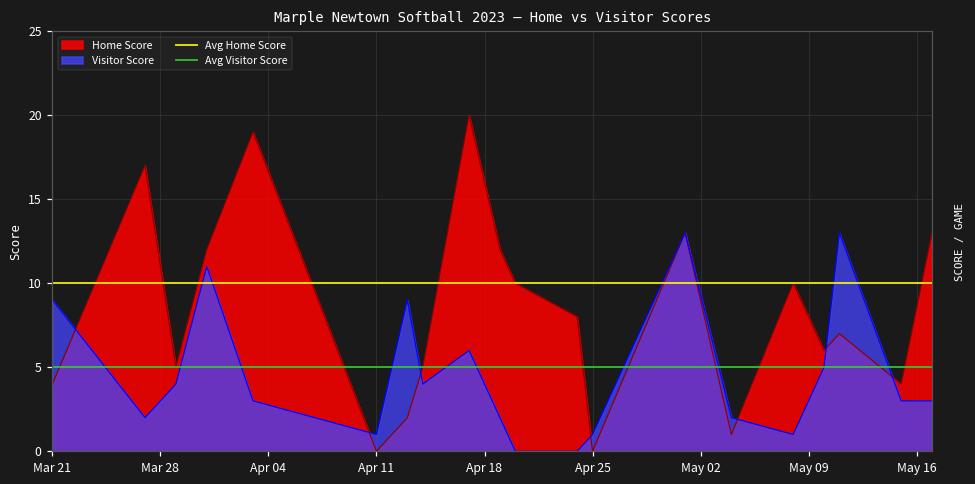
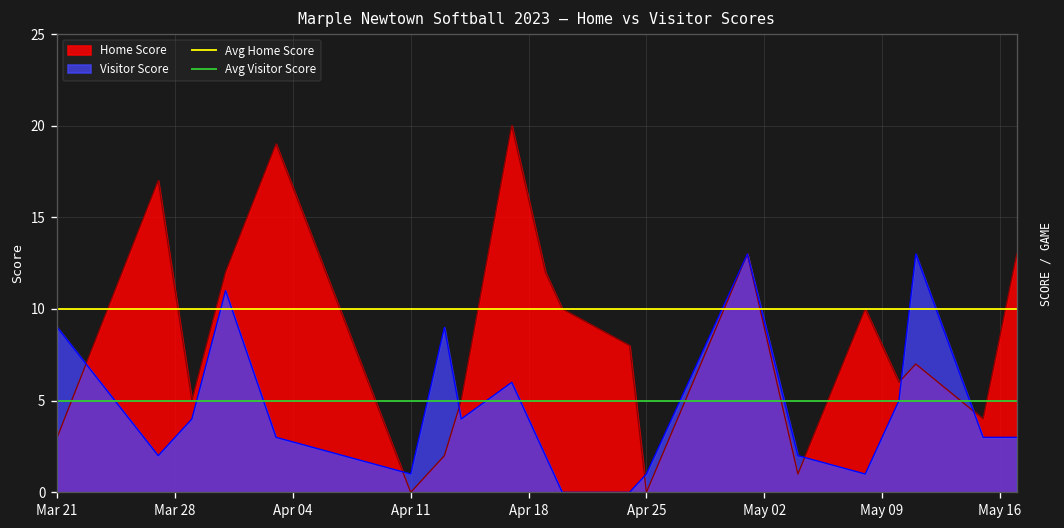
  {
    "Home Score": {
-     "Mar 21": 4,
+     "Mar 21": 3,
      "Apr 11": 0,
      "Apr 25": 0
    },
    "Visitor Score": {
      "Mar 21": 9,
      "Apr 11": 1,
      "Apr 25": 1
    }
  }
